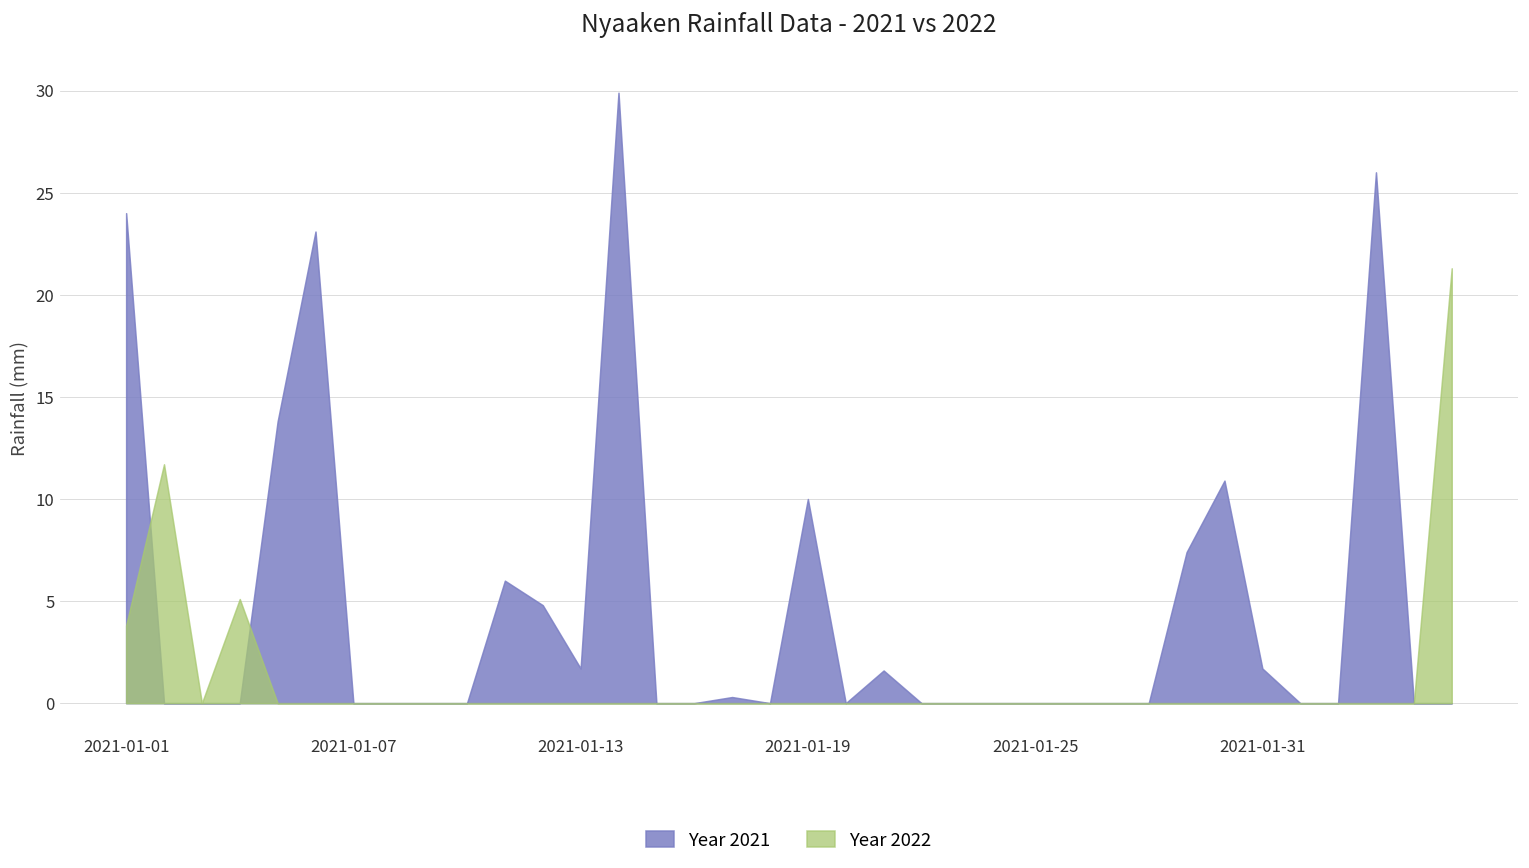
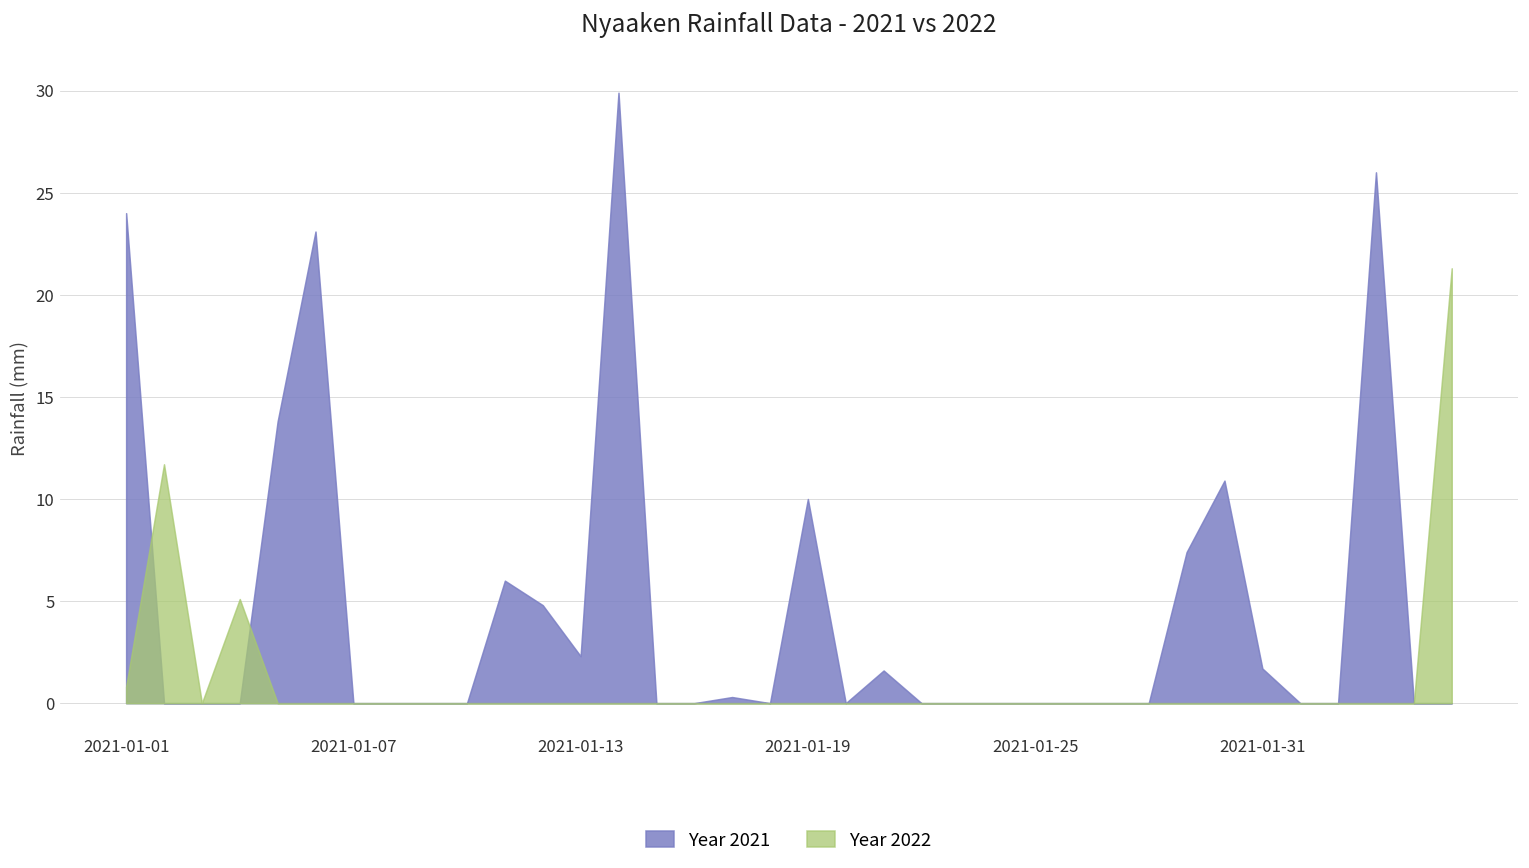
  {
    "Year 2021": {
      "2021-01-01": 24.0,
-     "2021-01-13": 1.7,
+     "2021-01-13": 2.3,
      "2021-01-19": 10.0,
      "2021-01-31": 1.7
    },
    "Year 2022": {
-     "2021-01-01": 3.8,
+     "2021-01-01": 0.8,
      "2021-01-13": 0.0,
      "2021-01-19": 0.0,
      "2021-01-31": 0.0
    }
  }
